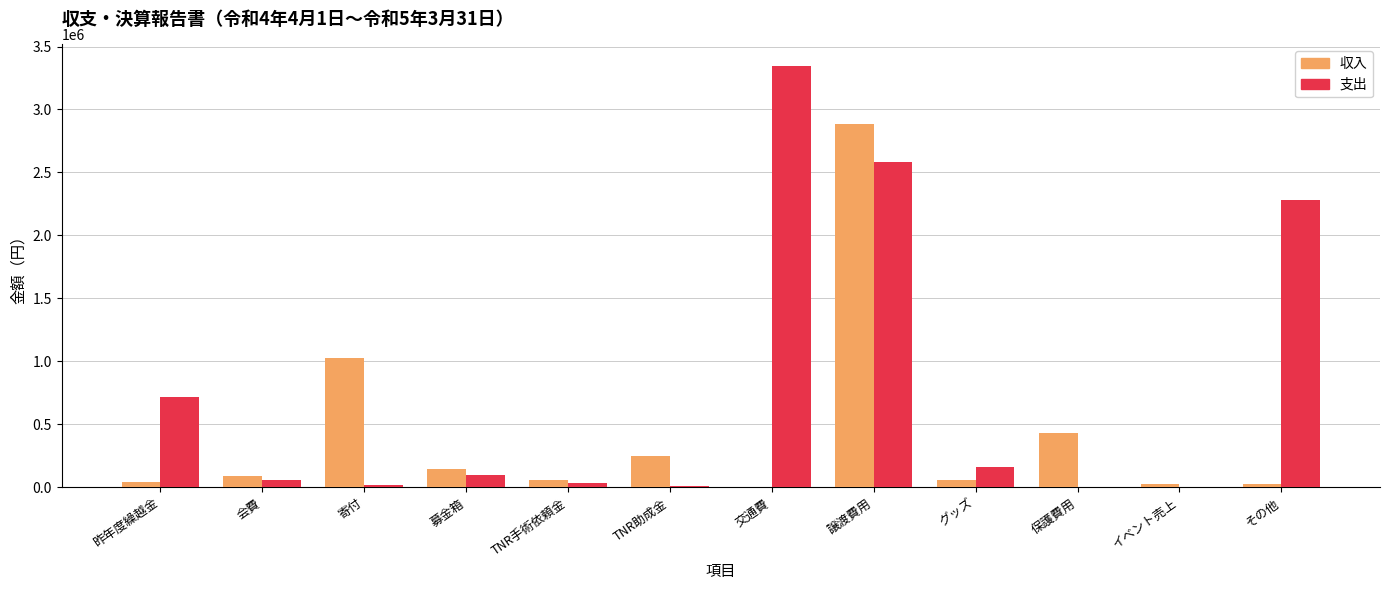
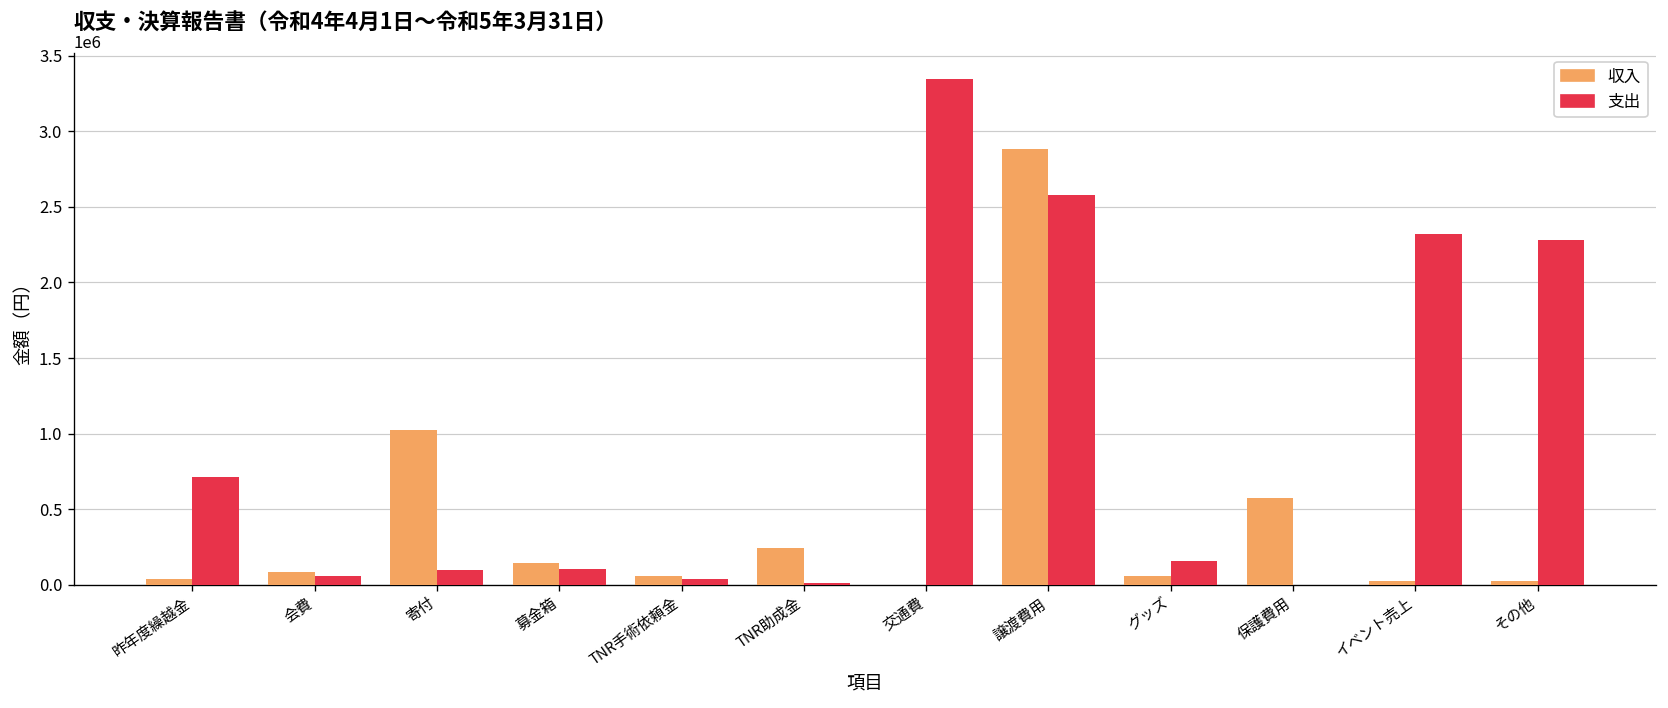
  {
    "収入": {
      "昨年度繰越金": 40000,
      "会費": 90000,
      "寄付": 1030000,
      "募金箱": 140000,
      "TNR手術依頼金": 60000,
      "TNR助成金": 250000,
      "譲渡費用": 2880000,
      "グッズ": 60000,
-     "保護費用": 430000,
+     "保護費用": 570000,
      "イベント売上": 30000,
      "その他": 20000
    },
    "支出": {
      "昨年度繰越金": 710000,
      "会費": 60000,
-     "寄付": 20000,
+     "寄付": 100000,
      "募金箱": 100000,
      "TNR手術依頼金": 30000,
      "交通費": 3350000,
      "譲渡費用": 2580000,
      "グッズ": 160000,
      "保護費用": 0,
-     "イベント売上": 0,
+     "イベント売上": 2320000,
      "その他": 2280000
    }
  }
